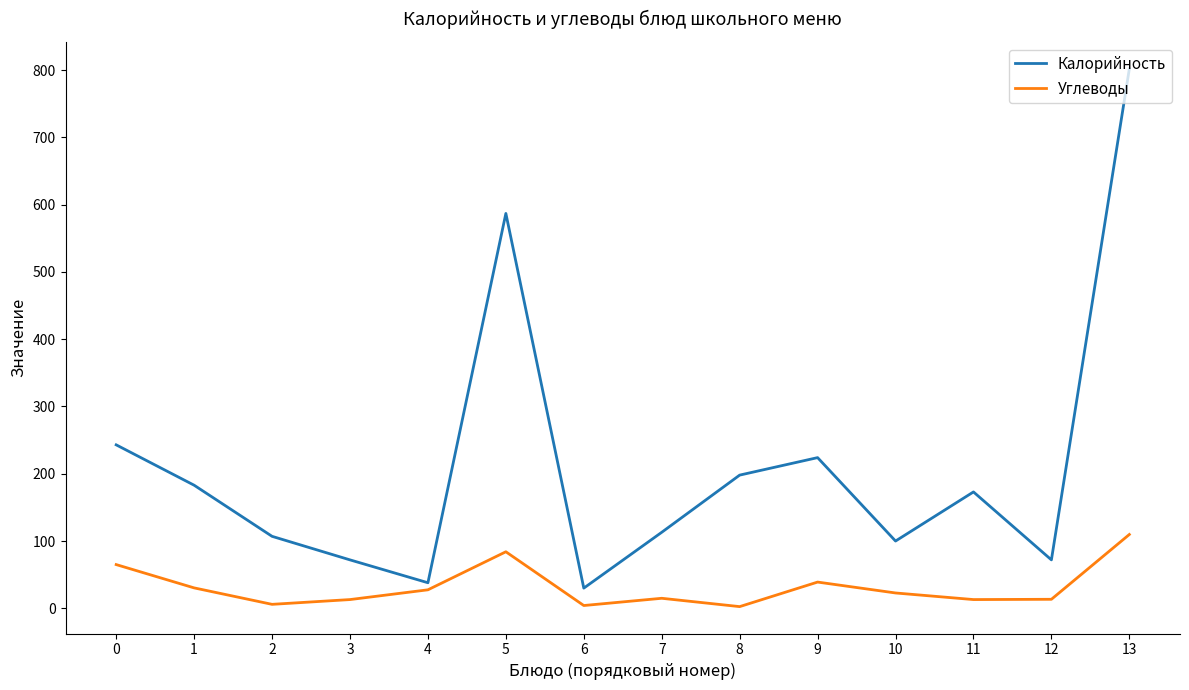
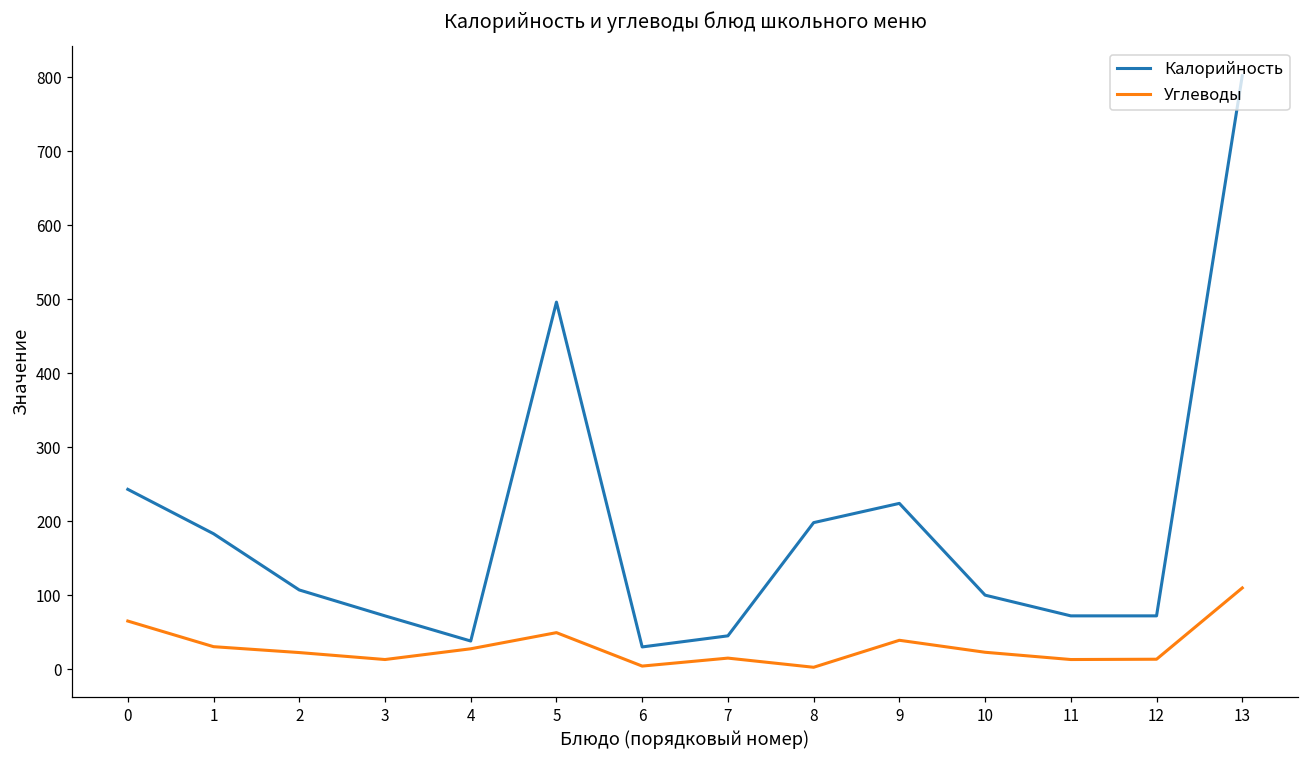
  {
    "Калорийность": {
      "0": 240,
      "1": 180,
      "2": 110,
      "3": 70,
      "4": 40,
-     "5": 590,
+     "5": 500,
      "6": 30,
-     "7": 110,
+     "7": 50,
      "8": 200,
      "9": 220,
      "10": 100,
-     "11": 170,
+     "11": 70,
      "12": 70
    },
    "Углеводы": {
      "0": 70,
      "1": 30,
-     "2": 10,
+     "2": 20,
      "3": 10,
      "4": 30,
-     "5": 80,
+     "5": 50,
      "6": 0,
      "7": 10,
      "8": 0,
      "9": 40,
      "10": 20,
      "11": 10,
      "12": 10,
      "13": 110
    }
  }
